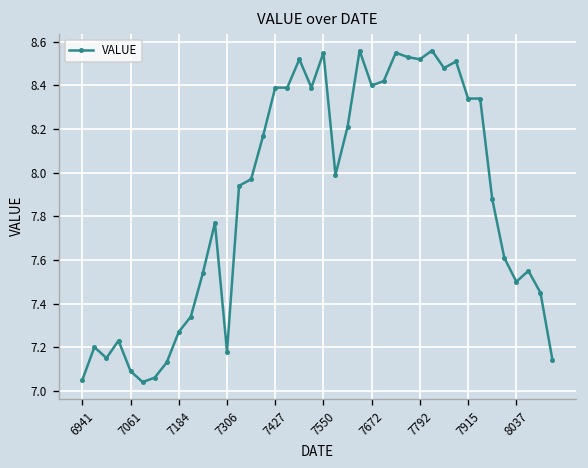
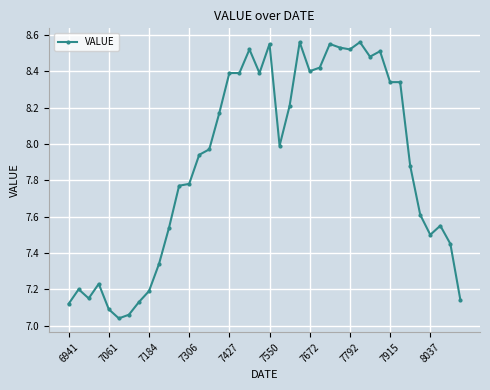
  {
-   "6941": 7.05,
+   "6941": 7.12,
    "7061": 7.09,
-   "7184": 7.27,
-   "7306": 7.18,
+   "7184": 7.19,
+   "7306": 7.78,
    "7427": 8.39,
    "7550": 8.55,
    "7672": 8.40,
    "7792": 8.52,
    "7915": 8.34,
    "8037": 7.50
  }
